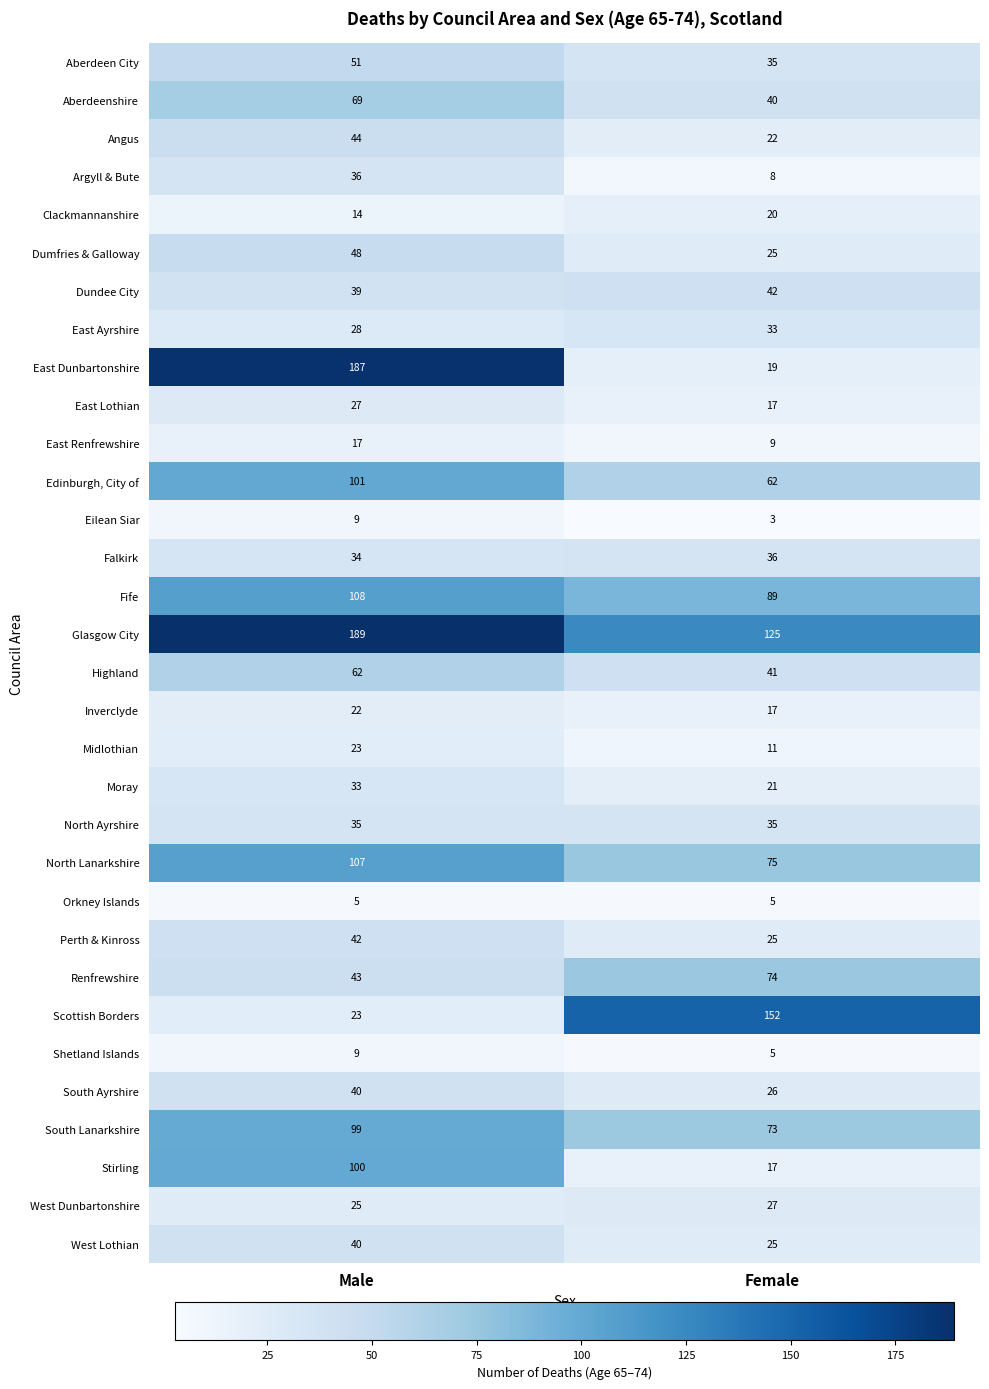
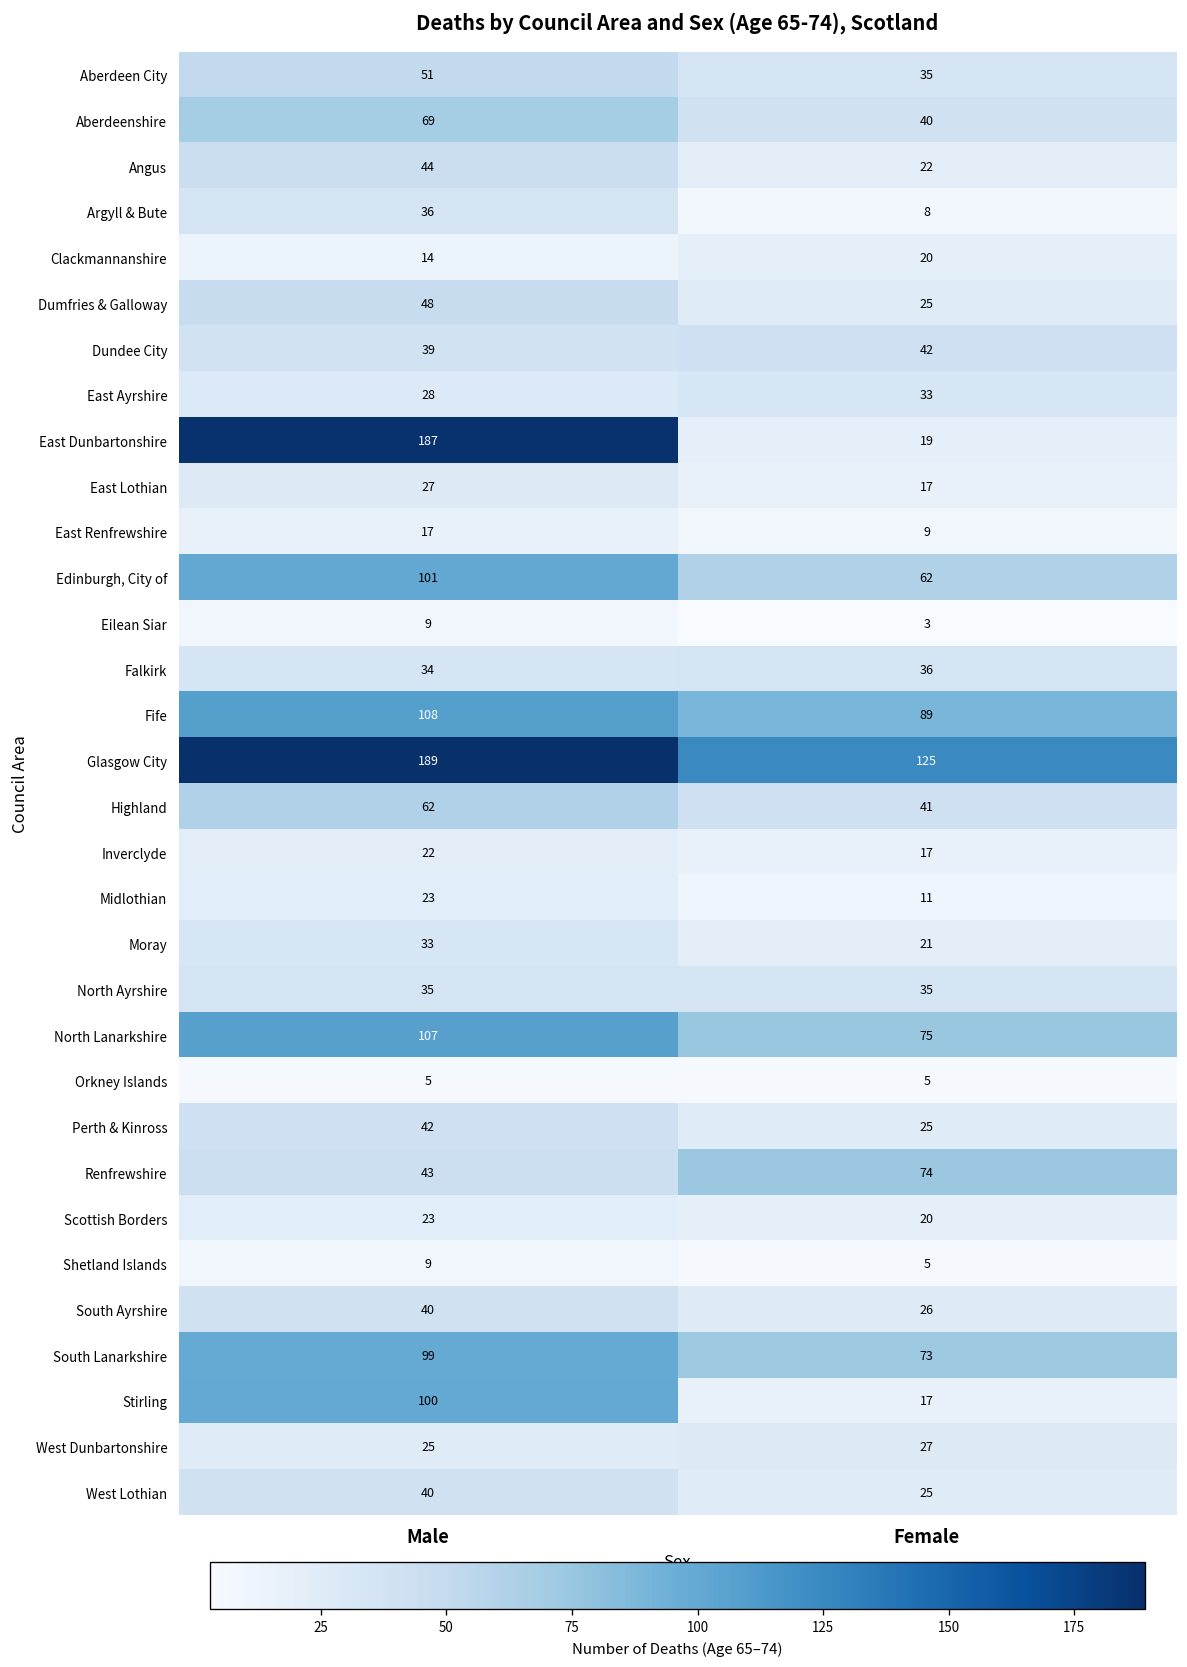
  {
    "Aberdeen City": {
      "Male": 51,
      "Female": 35
    },
    "Aberdeenshire": {
      "Male": 69,
      "Female": 40
    },
    "Angus": {
      "Male": 44,
      "Female": 22
    },
    "Argyll & Bute": {
      "Male": 36,
      "Female": 8
    },
    "Clackmannanshire": {
      "Male": 14,
      "Female": 20
    },
    "Dumfries & Galloway": {
      "Male": 48,
      "Female": 25
    },
    "Dundee City": {
      "Male": 39,
      "Female": 42
    },
    "East Ayrshire": {
      "Male": 28,
      "Female": 33
    },
    "East Dunbartonshire": {
      "Male": 187,
      "Female": 19
    },
    "East Lothian": {
      "Male": 27,
      "Female": 17
    },
    "East Renfrewshire": {
      "Male": 17,
      "Female": 9
    },
    "Edinburgh, City of": {
      "Male": 101,
      "Female": 62
    },
    "Eilean Siar": {
      "Male": 9,
      "Female": 3
    },
    "Falkirk": {
      "Male": 34,
      "Female": 36
    },
    "Fife": {
      "Male": 108,
      "Female": 89
    },
    "Glasgow City": {
      "Male": 189,
      "Female": 125
    },
    "Highland": {
      "Male": 62,
      "Female": 41
    },
    "Inverclyde": {
      "Male": 22,
      "Female": 17
    },
    "Midlothian": {
      "Male": 23,
      "Female": 11
    },
    "Moray": {
      "Male": 33,
      "Female": 21
    },
    "North Ayrshire": {
      "Male": 35,
      "Female": 35
    },
    "North Lanarkshire": {
      "Male": 107,
      "Female": 75
    },
    "Orkney Islands": {
      "Male": 5,
      "Female": 5
    },
    "Perth & Kinross": {
      "Male": 42,
      "Female": 25
    },
    "Renfrewshire": {
      "Male": 43,
      "Female": 74
    },
    "Scottish Borders": {
      "Male": 23,
-     "Female": 152
+     "Female": 20
    },
    "Shetland Islands": {
      "Male": 9,
      "Female": 5
    },
    "South Ayrshire": {
      "Male": 40,
      "Female": 26
    },
    "South Lanarkshire": {
      "Male": 99,
      "Female": 73
    },
    "Stirling": {
      "Male": 100,
      "Female": 17
    },
    "West Dunbartonshire": {
      "Male": 25,
      "Female": 27
    },
    "West Lothian": {
      "Male": 40,
      "Female": 25
    }
  }
